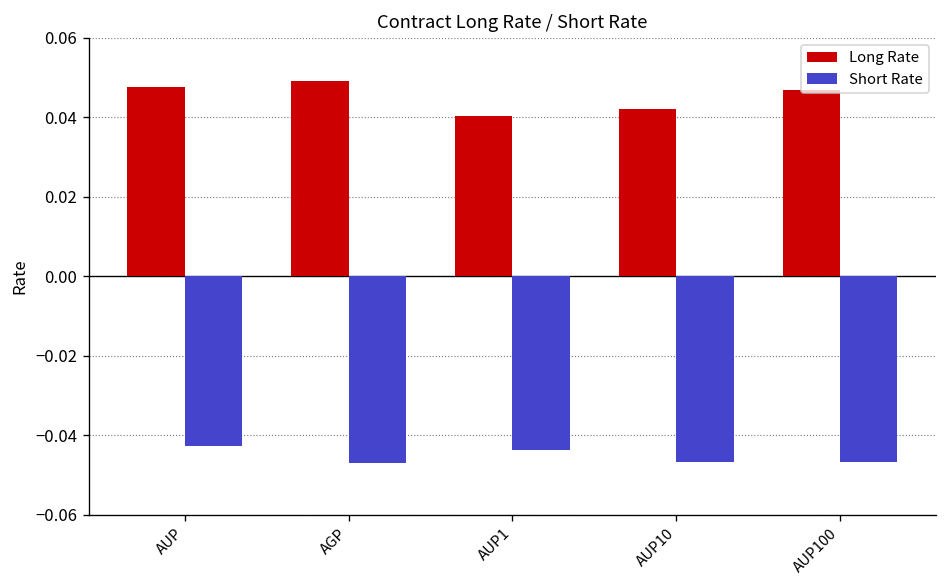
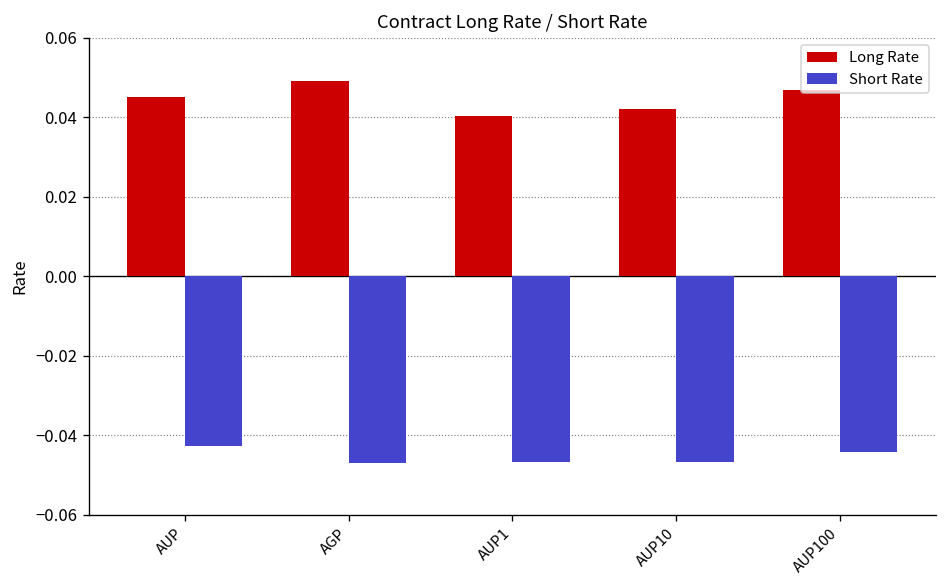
  {
    "Long Rate": {
-     "AUP": 0.048,
+     "AUP": 0.045,
      "AGP": 0.049,
      "AUP1": 0.040,
      "AUP10": 0.042
    },
    "Short Rate": {
      "AUP": -0.043,
      "AGP": -0.047,
-     "AUP1": -0.044,
+     "AUP1": -0.047,
      "AUP10": -0.047,
-     "AUP100": -0.047
+     "AUP100": -0.044
    }
  }
